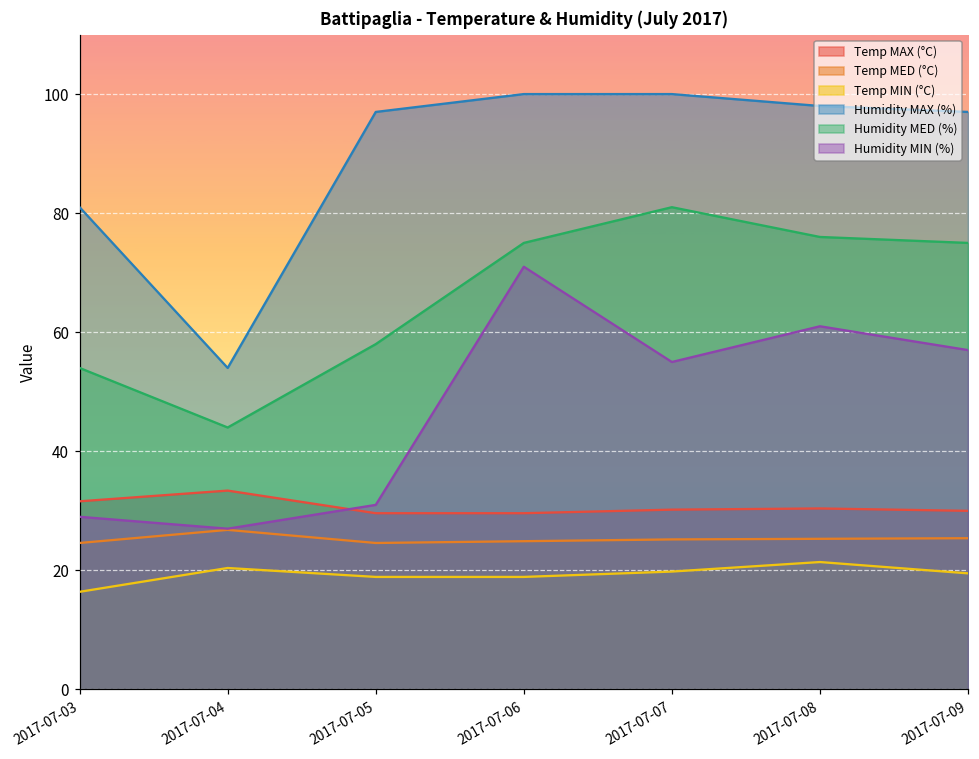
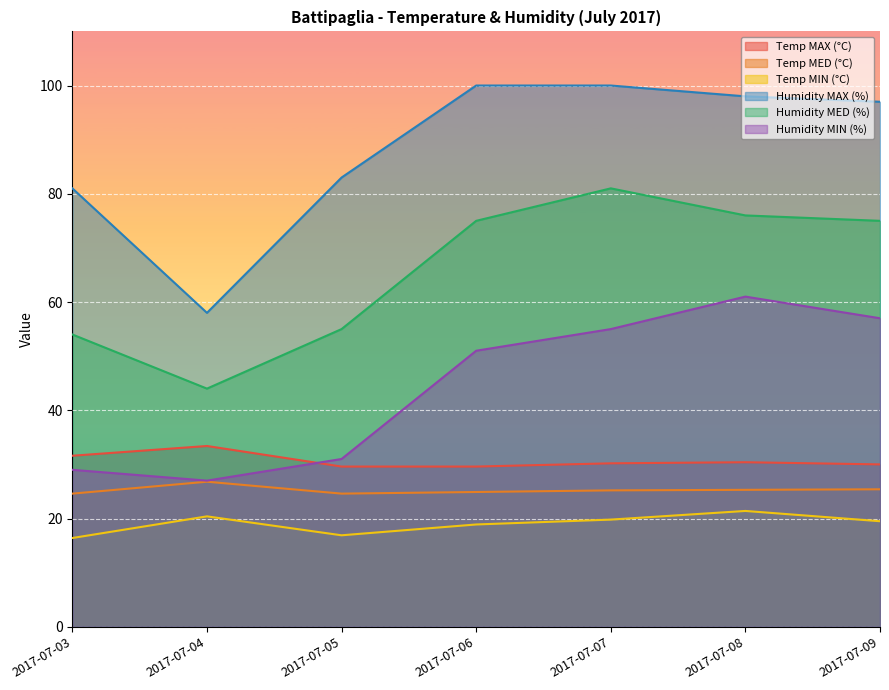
  {
    "Temp MIN (°C)": {
      "2017-07-03": 16,
      "2017-07-04": 20,
-     "2017-07-05": 19,
+     "2017-07-05": 17,
      "2017-07-06": 19,
      "2017-07-07": 20,
      "2017-07-08": 21,
      "2017-07-09": 20
    },
    "Humidity MAX (%)": {
      "2017-07-03": 81,
-     "2017-07-04": 54,
-     "2017-07-05": 97,
+     "2017-07-04": 58,
+     "2017-07-05": 83,
      "2017-07-06": 100,
      "2017-07-07": 100,
      "2017-07-09": 97
    },
    "Humidity MED (%)": {
      "2017-07-03": 54,
      "2017-07-04": 44,
-     "2017-07-05": 58,
+     "2017-07-05": 55,
      "2017-07-06": 75,
      "2017-07-07": 81,
      "2017-07-08": 76,
      "2017-07-09": 75
    },
    "Humidity MIN (%)": {
      "2017-07-03": 29,
      "2017-07-05": 31,
-     "2017-07-06": 71,
+     "2017-07-06": 51,
      "2017-07-07": 55,
      "2017-07-08": 61,
      "2017-07-09": 57
    }
  }
